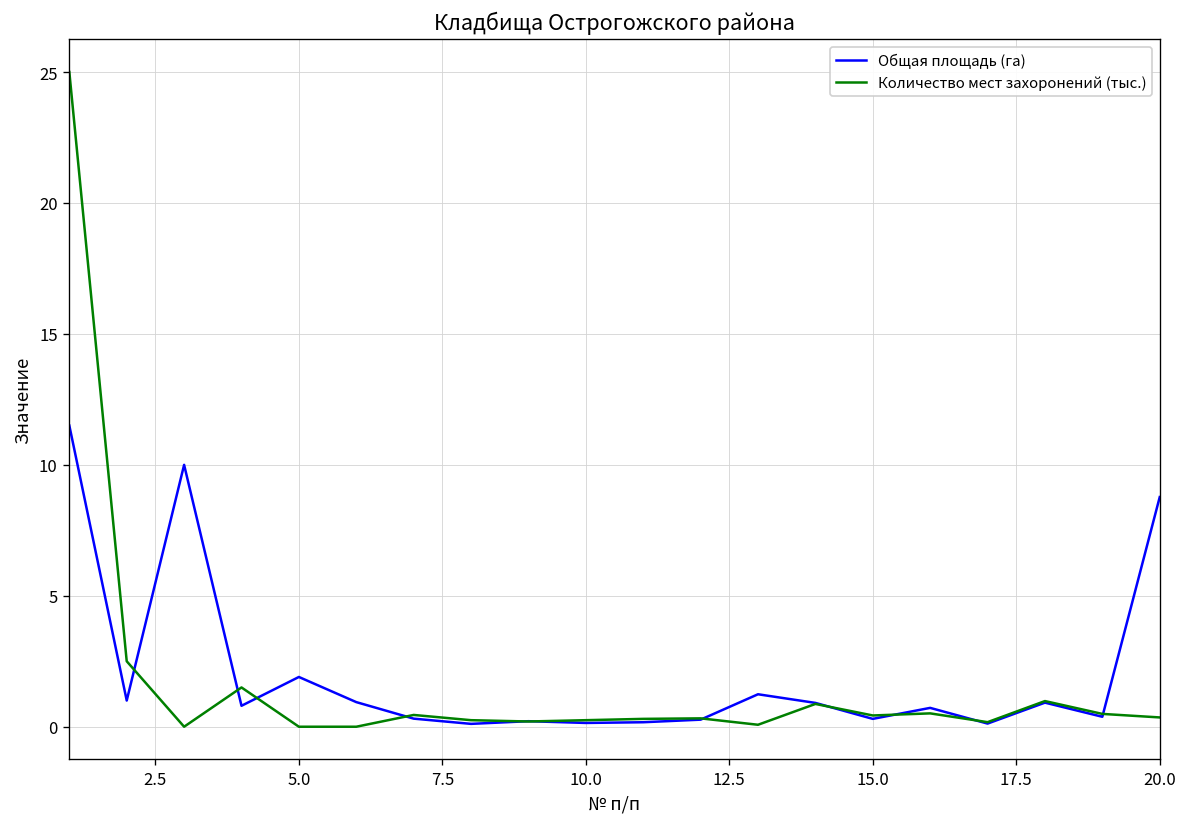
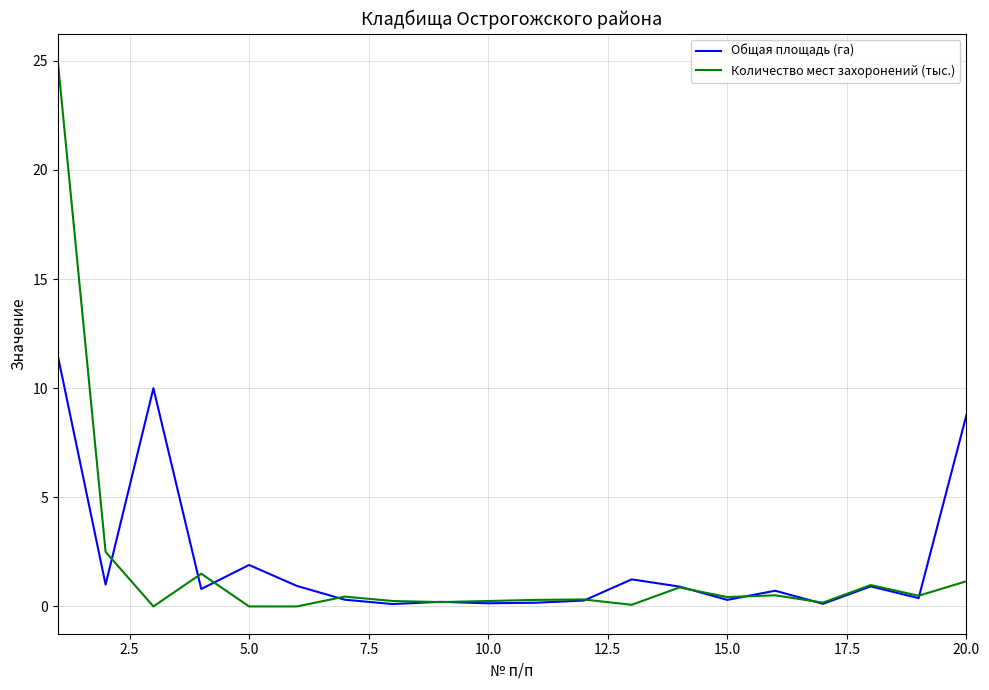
  {
    "Общая площадь (га)": {
      "5.0": 1.9,
      "15.0": 0.3,
      "20.0": 8.8
    },
    "Количество мест захоронений (тыс.)": {
      "5.0": 0.0,
      "15.0": 0.4,
-     "20.0": 0.4
+     "20.0": 1.2
    }
  }
